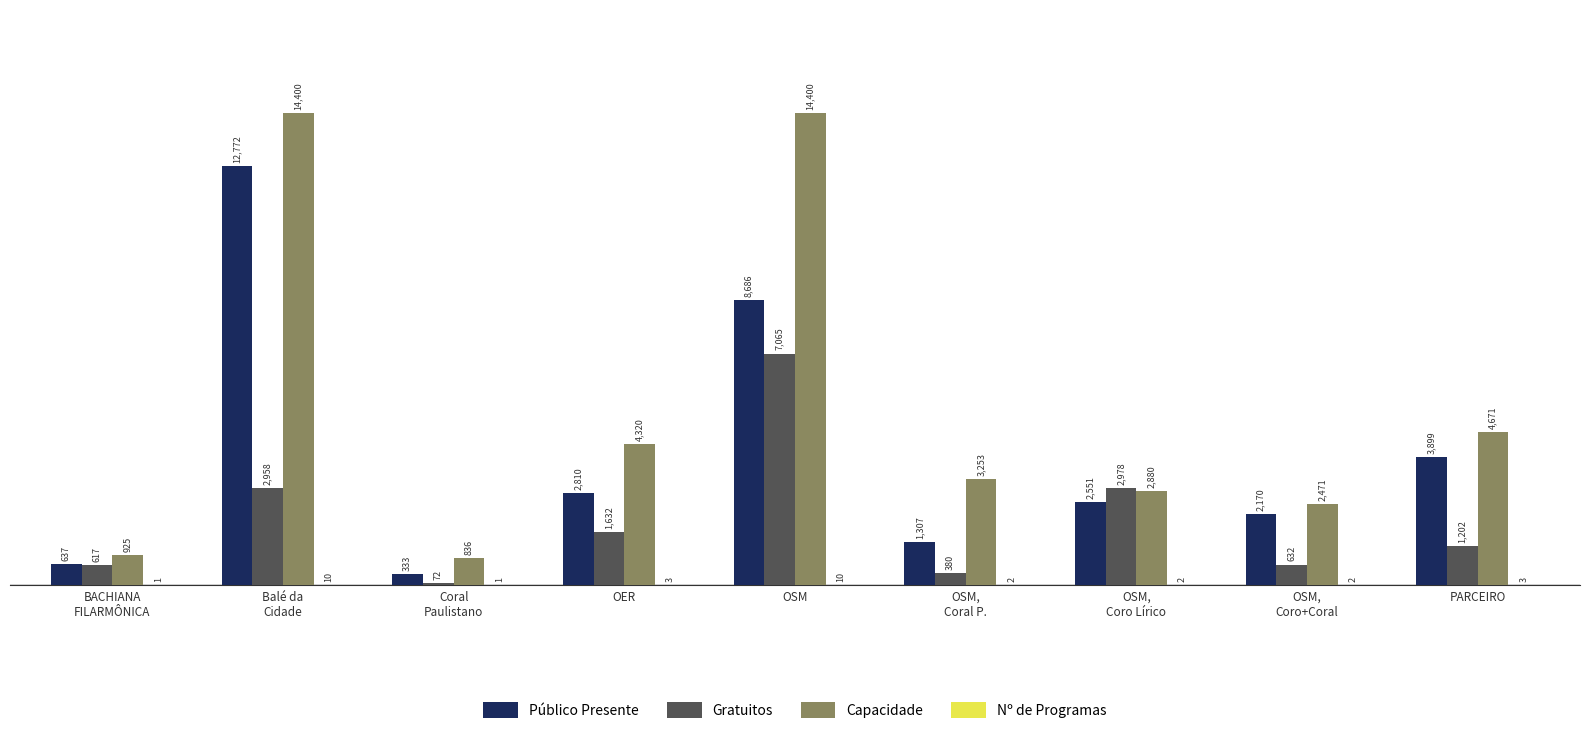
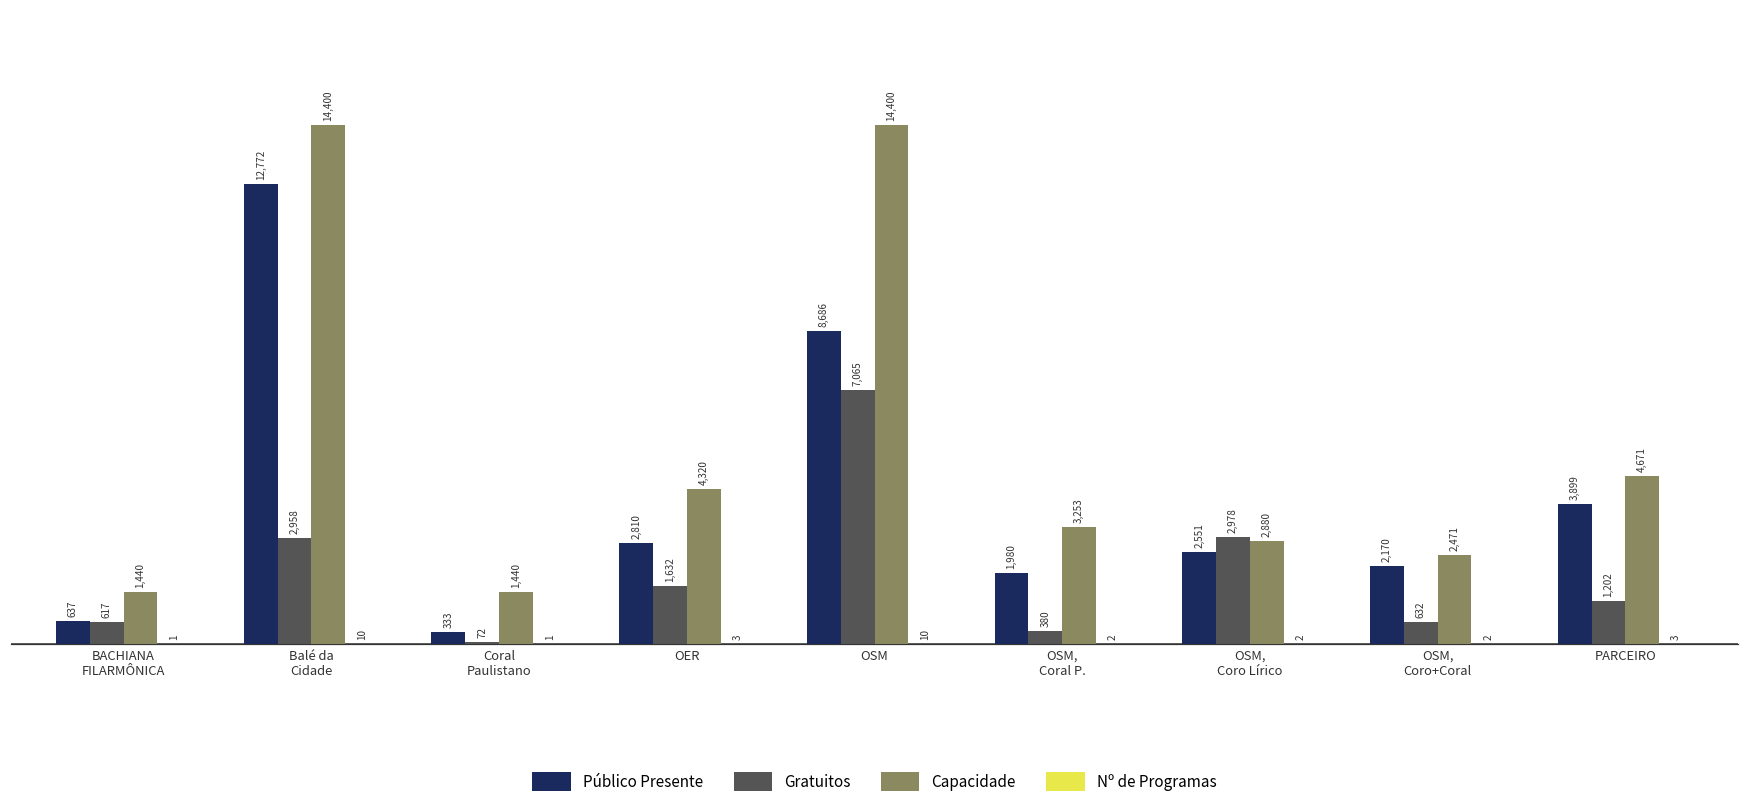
  {
    "Público Presente": {
      "BACHIANA FILARMÔNICA": "637",
      "Balé da Cidade": "12,772",
      "Coral Paulistano": "333",
      "OER": "2,810",
      "OSM": "8,686",
-     "OSM, Coral P.": "1,307",
+     "OSM, Coral P.": "1,980",
      "OSM, Coro Lírico": "2,551",
      "OSM, Coro+Coral": "2,170",
      "PARCEIRO": "3,899"
    },
    "Gratuitos": {
      "BACHIANA FILARMÔNICA": "617",
      "Balé da Cidade": "2,958",
      "Coral Paulistano": "72",
      "OER": "1,632",
      "OSM": "7,065",
      "OSM, Coral P.": "380",
      "OSM, Coro Lírico": "2,978",
      "OSM, Coro+Coral": "632",
      "PARCEIRO": "1,202"
    },
    "Capacidade": {
-     "BACHIANA FILARMÔNICA": "925",
+     "BACHIANA FILARMÔNICA": "1,440",
      "Balé da Cidade": "14,400",
-     "Coral Paulistano": "836",
+     "Coral Paulistano": "1,440",
      "OER": "4,320",
      "OSM": "14,400",
      "OSM, Coral P.": "3,253",
      "OSM, Coro Lírico": "2,880",
      "OSM, Coro+Coral": "2,471",
      "PARCEIRO": "4,671"
    },
    "Nº de Programas": {
      "BACHIANA FILARMÔNICA": "1",
      "Balé da Cidade": "10",
      "Coral Paulistano": "1",
      "OER": "3",
      "OSM": "10",
      "OSM, Coral P.": "2",
      "OSM, Coro Lírico": "2",
      "OSM, Coro+Coral": "2",
      "PARCEIRO": "3"
    }
  }
